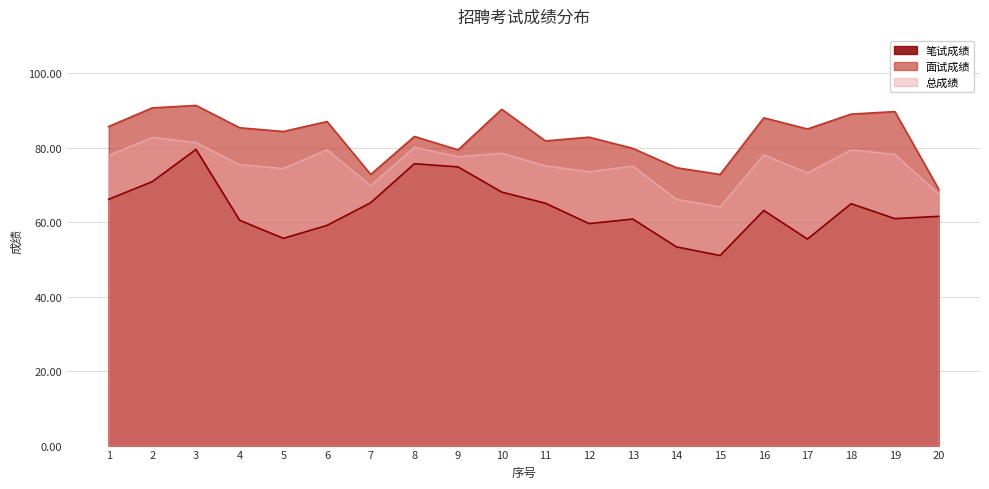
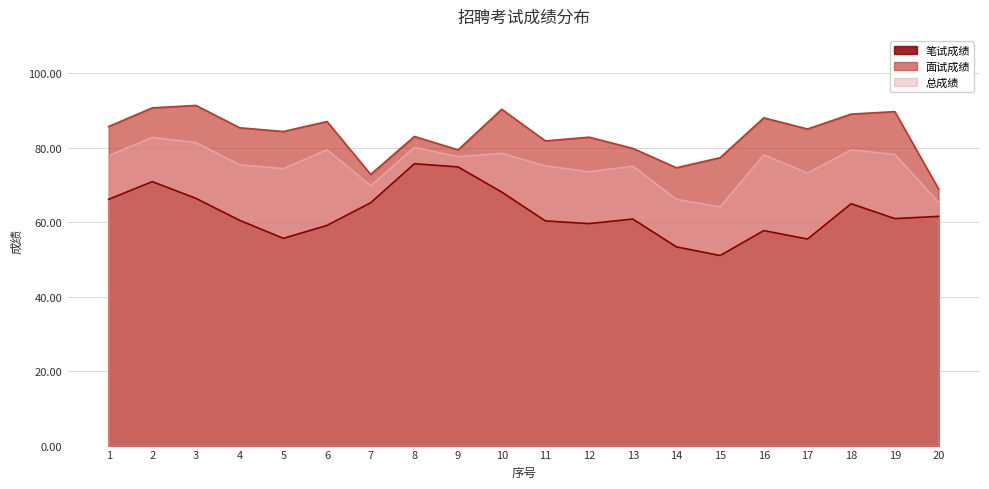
  {
    "笔试成绩": {
      "1": 66,
      "2": 71,
-     "3": 80,
+     "3": 66,
      "4": 60,
      "5": 56,
      "6": 59,
      "7": 65,
      "8": 76,
      "9": 75,
      "10": 68,
-     "11": 65,
+     "11": 60,
      "12": 60,
      "13": 61,
      "14": 53,
      "15": 51,
-     "16": 63,
+     "16": 58,
      "17": 55,
      "18": 65,
      "19": 61,
      "20": 62
    },
    "面试成绩": {
      "1": 86,
      "2": 91,
      "3": 91,
      "4": 85,
      "5": 84,
      "6": 87,
      "7": 73,
      "8": 83,
      "9": 79,
      "10": 90,
      "11": 82,
      "12": 83,
      "13": 80,
      "14": 75,
-     "15": 73,
+     "15": 77,
      "16": 88,
      "17": 85,
      "18": 89,
      "19": 90,
      "20": 69
    },
    "总成绩": {
      "1": 78,
      "2": 83,
      "3": 81,
      "4": 75,
      "5": 74,
      "6": 79,
      "7": 70,
      "8": 80,
      "9": 78,
      "10": 78,
      "11": 75,
      "12": 74,
      "13": 75,
      "14": 66,
      "15": 64,
      "16": 78,
      "17": 73,
      "18": 79,
      "19": 78,
-     "20": 68
+     "20": 65
    }
  }
